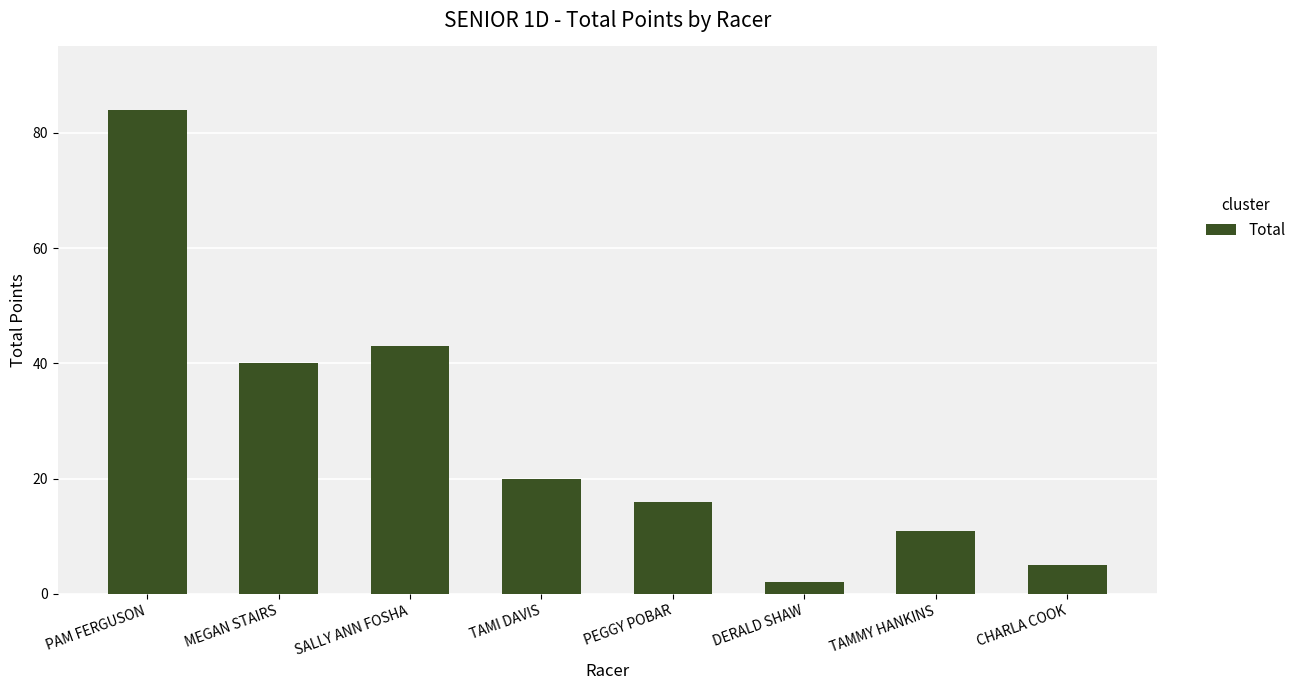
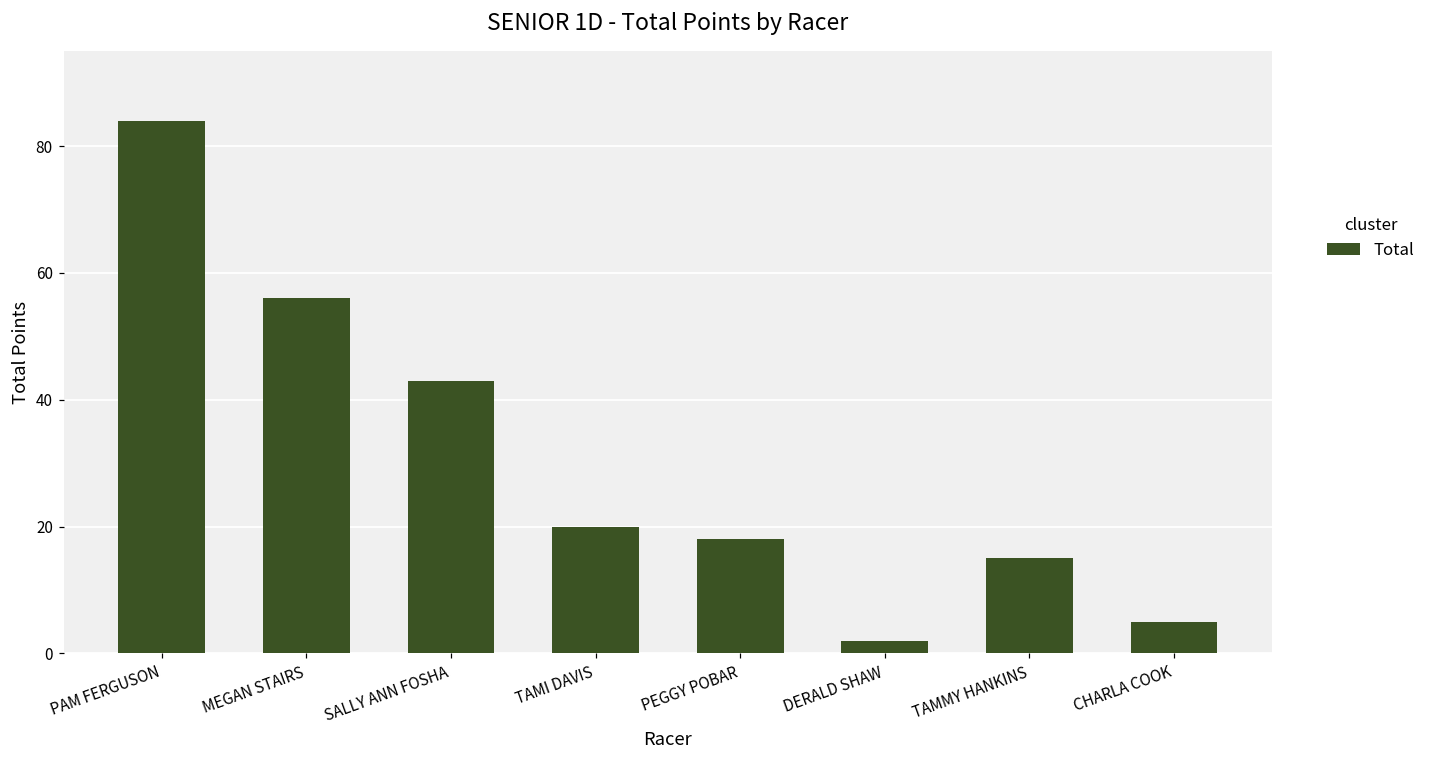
  {
    "PAM FERGUSON": 84,
-   "MEGAN STAIRS": 40,
+   "MEGAN STAIRS": 56,
    "SALLY ANN FOSHA": 43,
    "TAMI DAVIS": 20,
-   "PEGGY POBAR": 16,
+   "PEGGY POBAR": 18,
    "DERALD SHAW": 2,
-   "TAMMY HANKINS": 11,
+   "TAMMY HANKINS": 15,
    "CHARLA COOK": 5
  }
